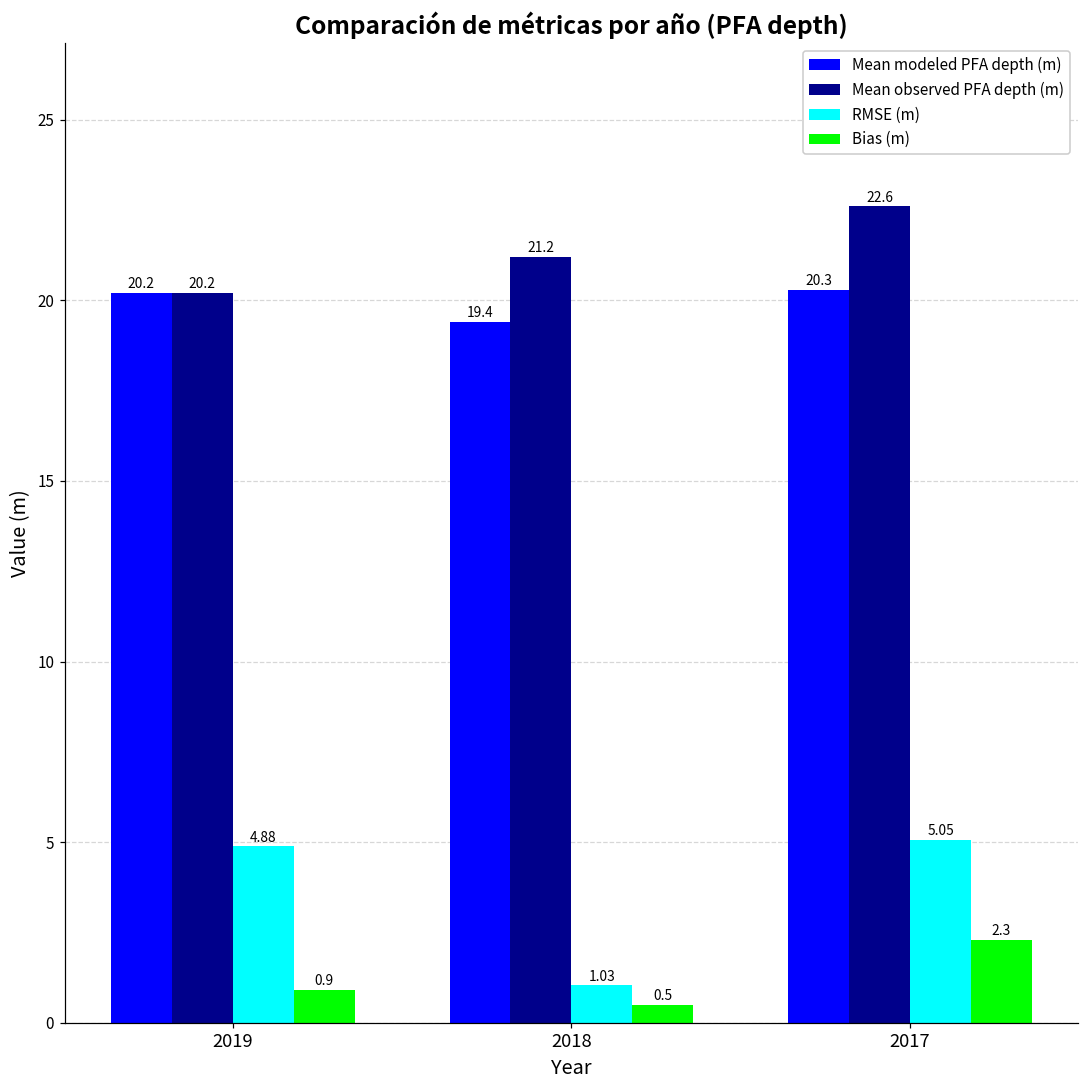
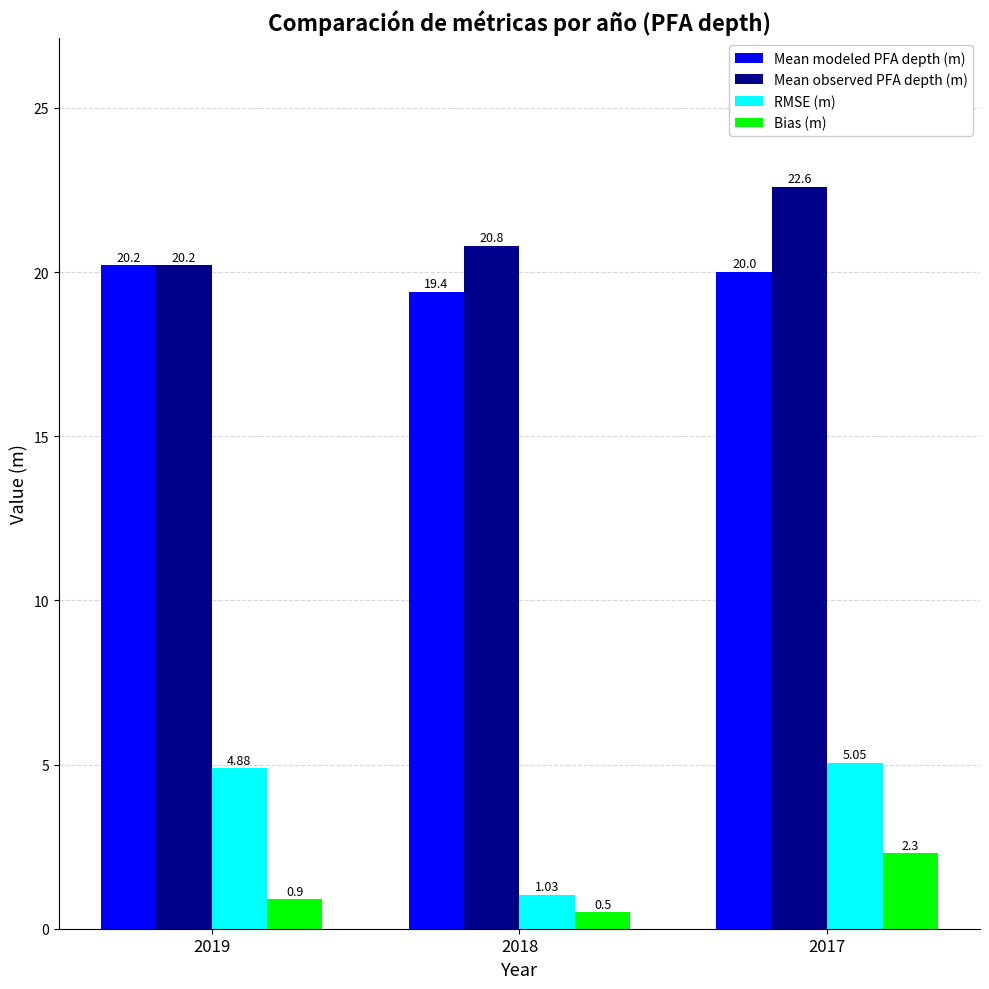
  {
    "Mean modeled PFA depth (m)": {
      "2019": 20.2,
      "2018": 19.4,
-     "2017": 20.3
+     "2017": 20.0
    },
    "Mean observed PFA depth (m)": {
      "2019": 20.2,
-     "2018": 21.2,
+     "2018": 20.8,
      "2017": 22.6
    },
    "RMSE (m)": {
      "2019": 4.88,
      "2018": 1.03,
      "2017": 5.05
    },
    "Bias (m)": {
      "2019": 0.9,
      "2018": 0.5,
      "2017": 2.3
    }
  }
